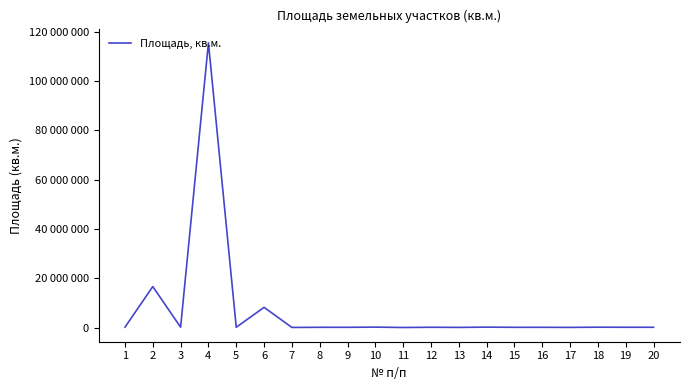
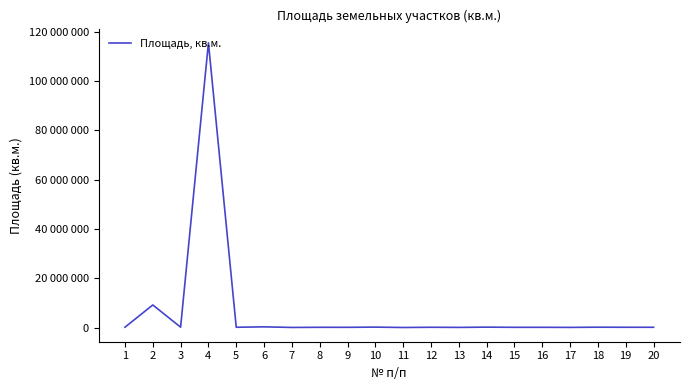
  {
    "1": 0,
-   "2": 17000000,
+   "2": 9000000,
    "3": 0,
    "4": 115000000,
    "5": 0,
-   "6": 8000000,
+   "6": 0,
    "7": 0,
    "8": 0,
    "9": 0,
    "10": 0,
    "11": 0,
    "12": 0,
    "13": 0,
    "14": 0,
    "15": 0,
    "16": 0,
    "17": 0,
    "18": 0,
    "19": 0,
    "20": 0
  }
